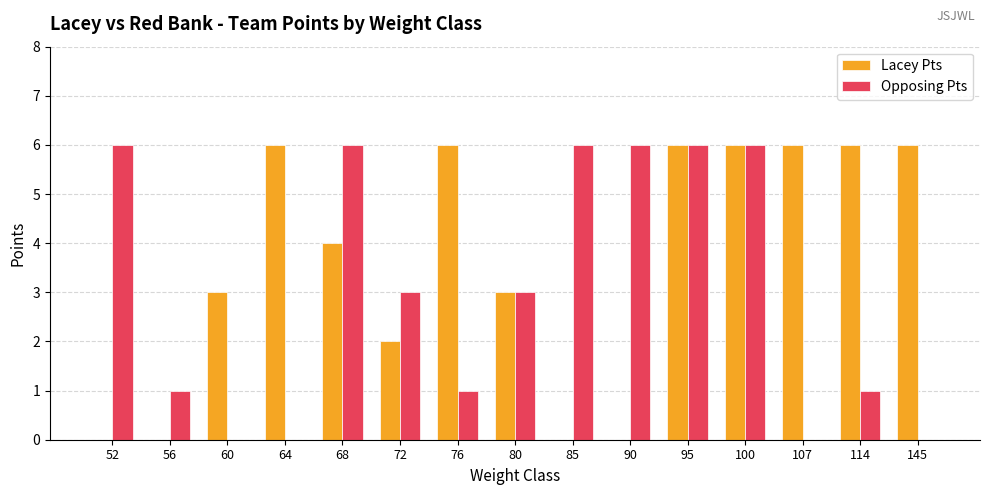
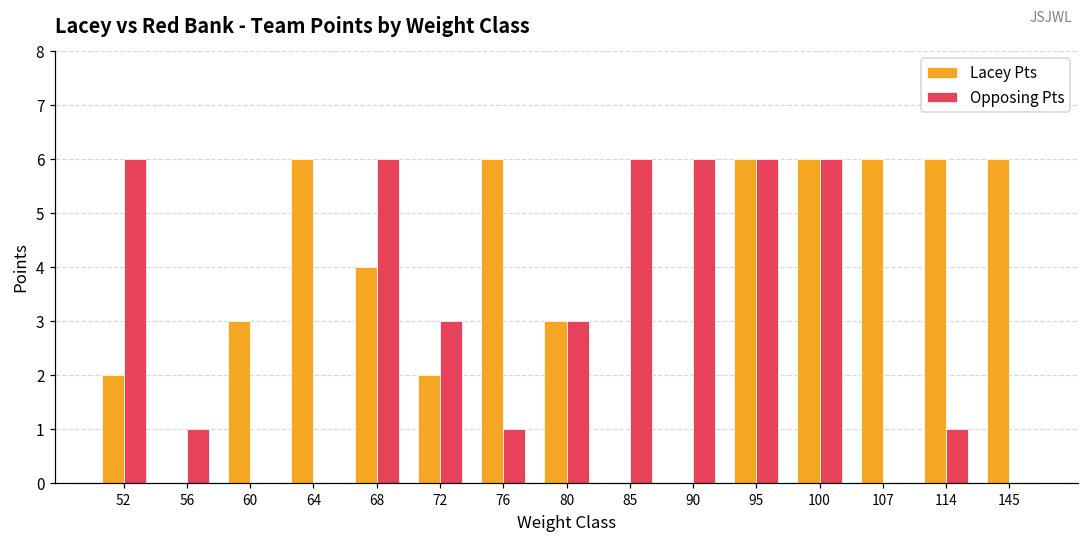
  {
    "Lacey Pts": {
-     "52": 0,
+     "52": 2,
      "56": 0,
      "60": 3,
      "64": 6,
      "68": 4,
      "72": 2,
      "76": 6,
      "80": 3,
      "85": 0,
      "90": 0,
      "95": 6,
      "100": 6,
      "107": 6,
      "114": 6,
      "145": 6
    },
    "Opposing Pts": {
      "52": 6,
      "56": 1,
      "60": 0,
      "64": 0,
      "68": 6,
      "72": 3,
      "76": 1,
      "80": 3,
      "85": 6,
      "90": 6,
      "95": 6,
      "100": 6,
      "107": 0,
      "114": 1,
      "145": 0
    }
  }
